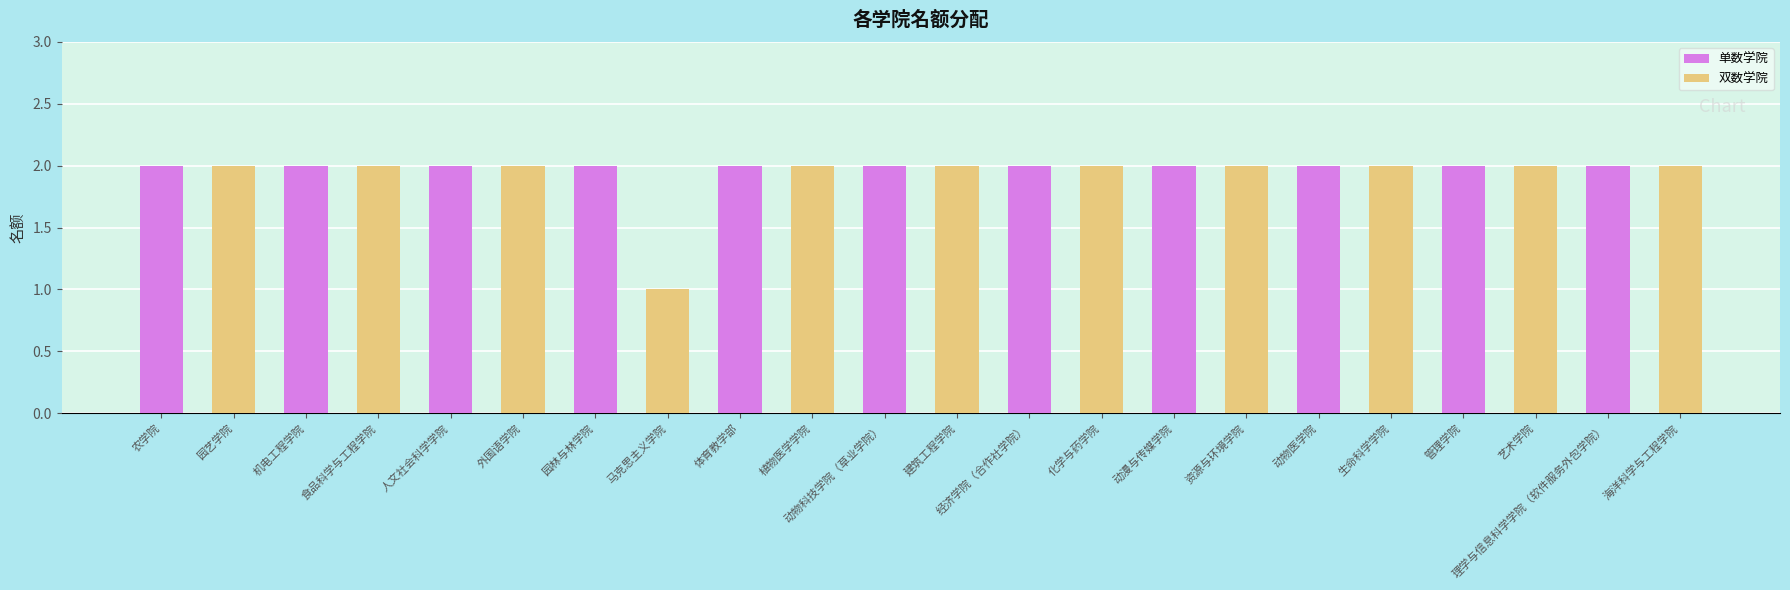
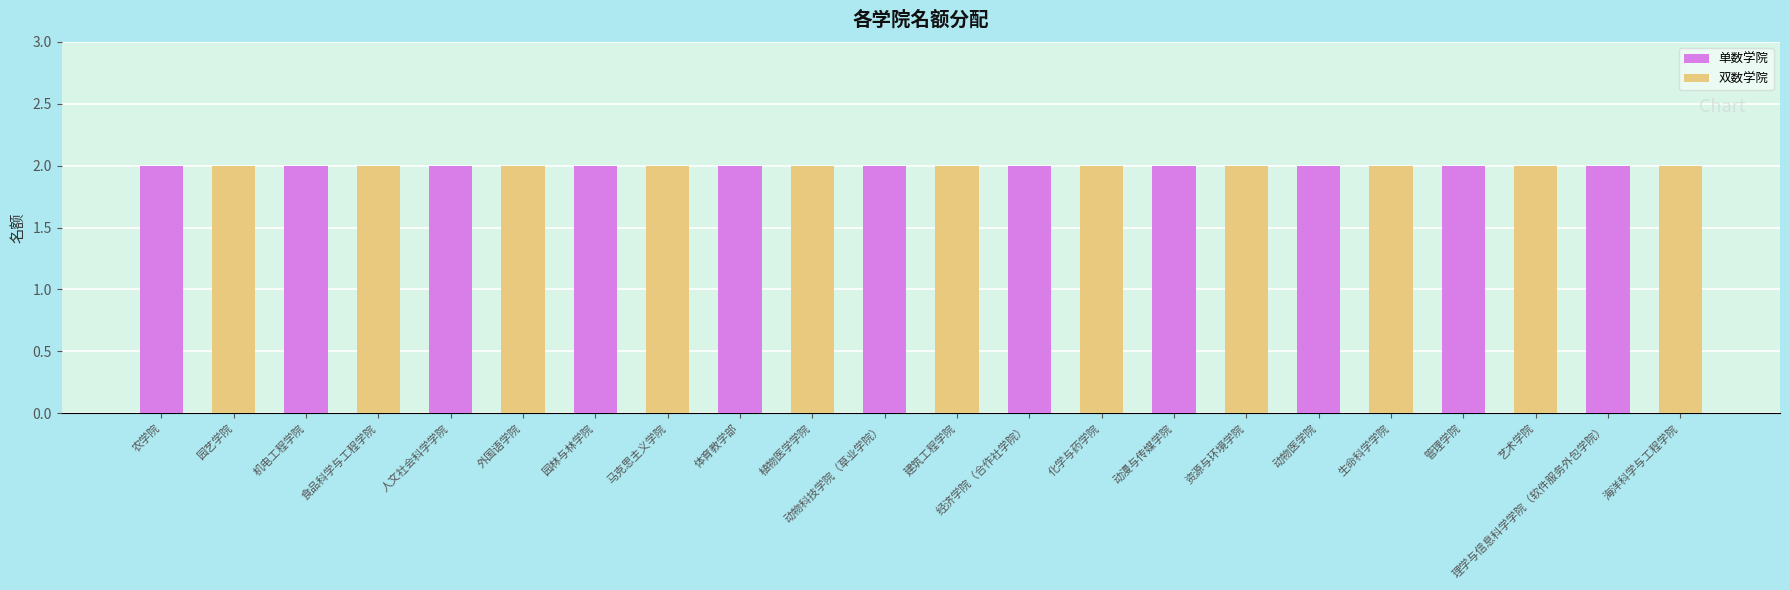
  {
    "单数学院": {
      "农学院": 2,
      "机电工程学院": 2,
      "人文社会科学学院": 2,
      "园林与林学院": 2,
      "体育教学部": 2,
      "动物科技学院（草业学院）": 2,
      "经济学院（合作社学院）": 2,
      "动漫与传媒学院": 2,
      "动物医学院": 2,
      "管理学院": 2,
      "理学与信息科学学院（软件服务外包学院）": 2
    },
    "双数学院": {
      "园艺学院": 2,
      "食品科学与工程学院": 2,
      "外国语学院": 2,
-     "马克思主义学院": 1,
+     "马克思主义学院": 2,
      "植物医学学院": 2,
      "建筑工程学院": 2,
      "化学与药学院": 2,
      "资源与环境学院": 2,
      "生命科学学院": 2,
      "艺术学院": 2,
      "海洋科学与工程学院": 2
    }
  }
